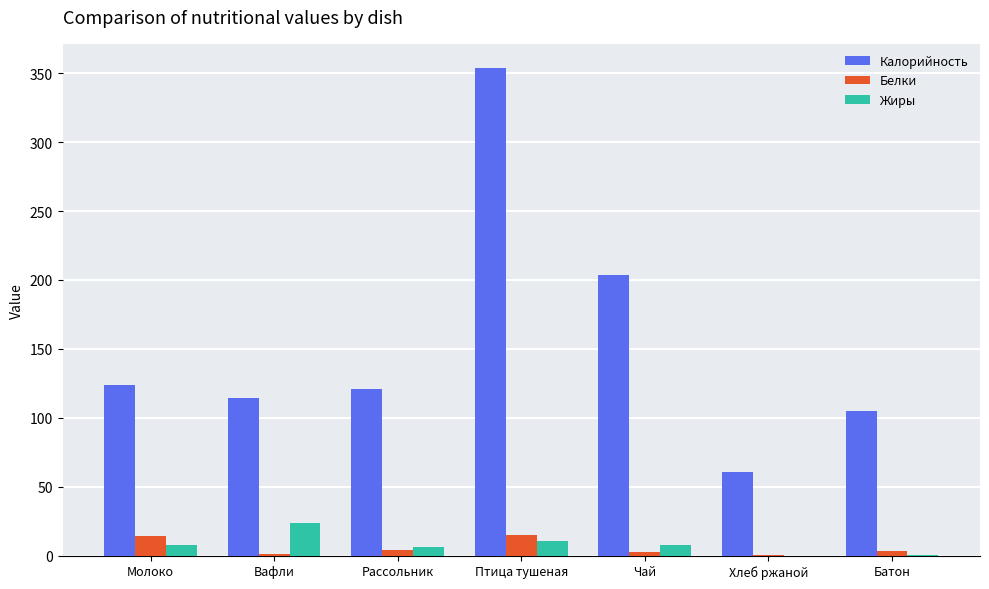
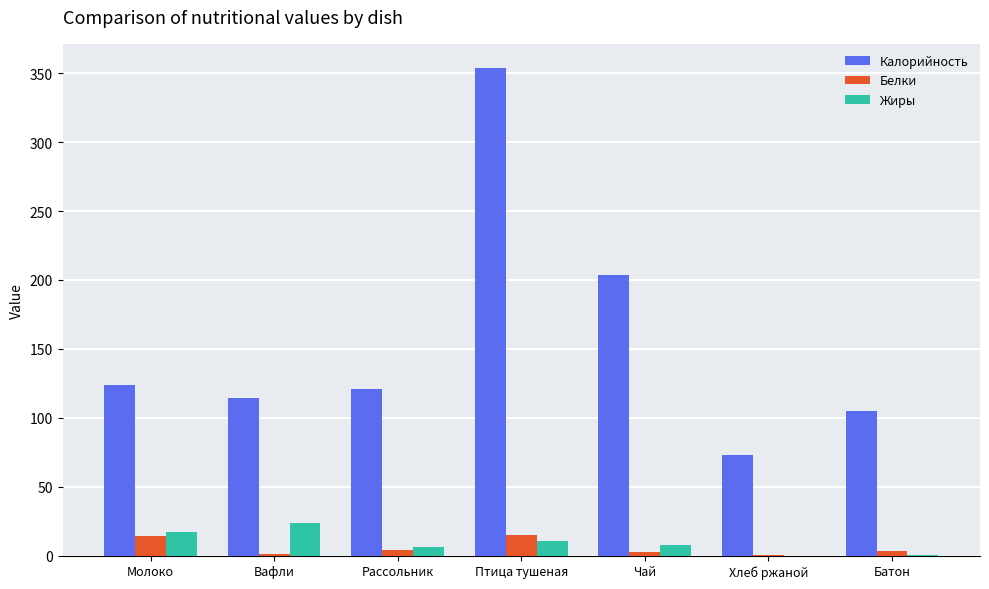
  {
    "Калорийность": {
      "Молоко": 124,
      "Вафли": 114,
      "Рассольник": 121,
      "Птица тушеная": 354,
      "Чай": 203,
-     "Хлеб ржаной": 61,
+     "Хлеб ржаной": 73,
      "Батон": 105
    },
    "Белки": {
      "Молоко": 14,
      "Рассольник": 4,
      "Птица тушеная": 15,
      "Чай": 3,
      "Батон": 3
    },
    "Жиры": {
-     "Молоко": 8,
+     "Молоко": 17,
      "Вафли": 24,
      "Рассольник": 6,
      "Птица тушеная": 11,
      "Чай": 8,
      "Хлеб ржаной": 0
    }
  }
